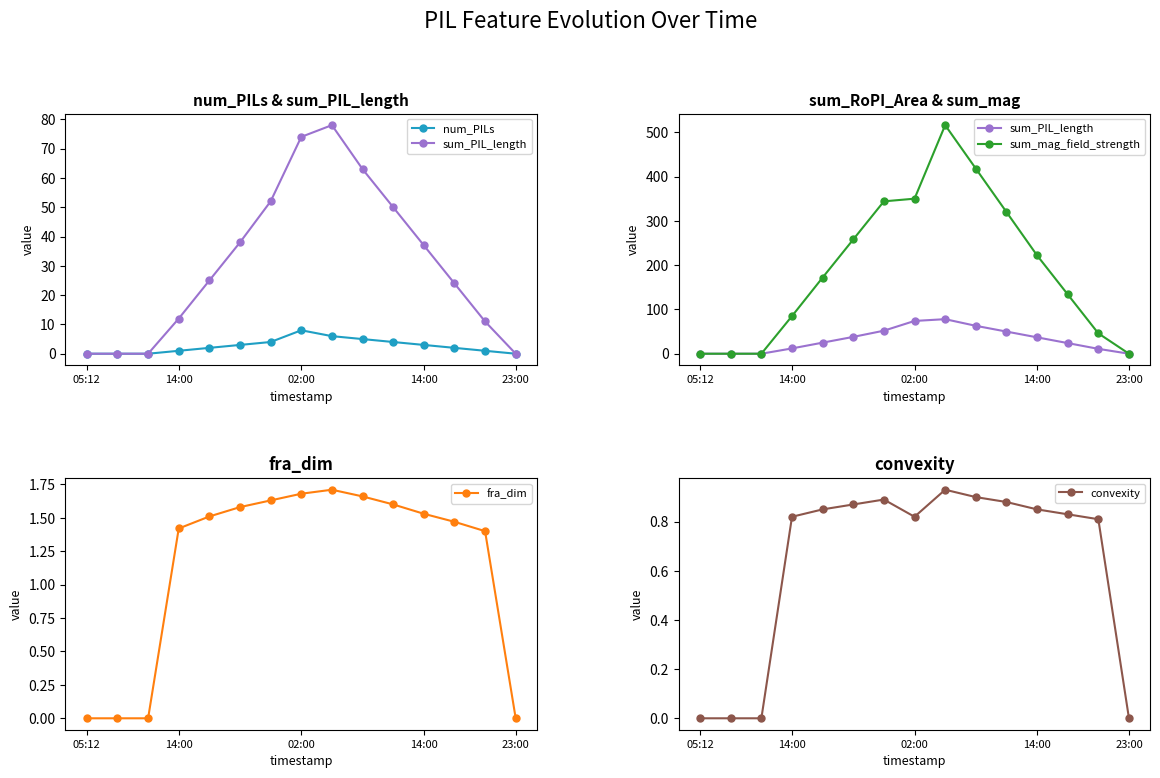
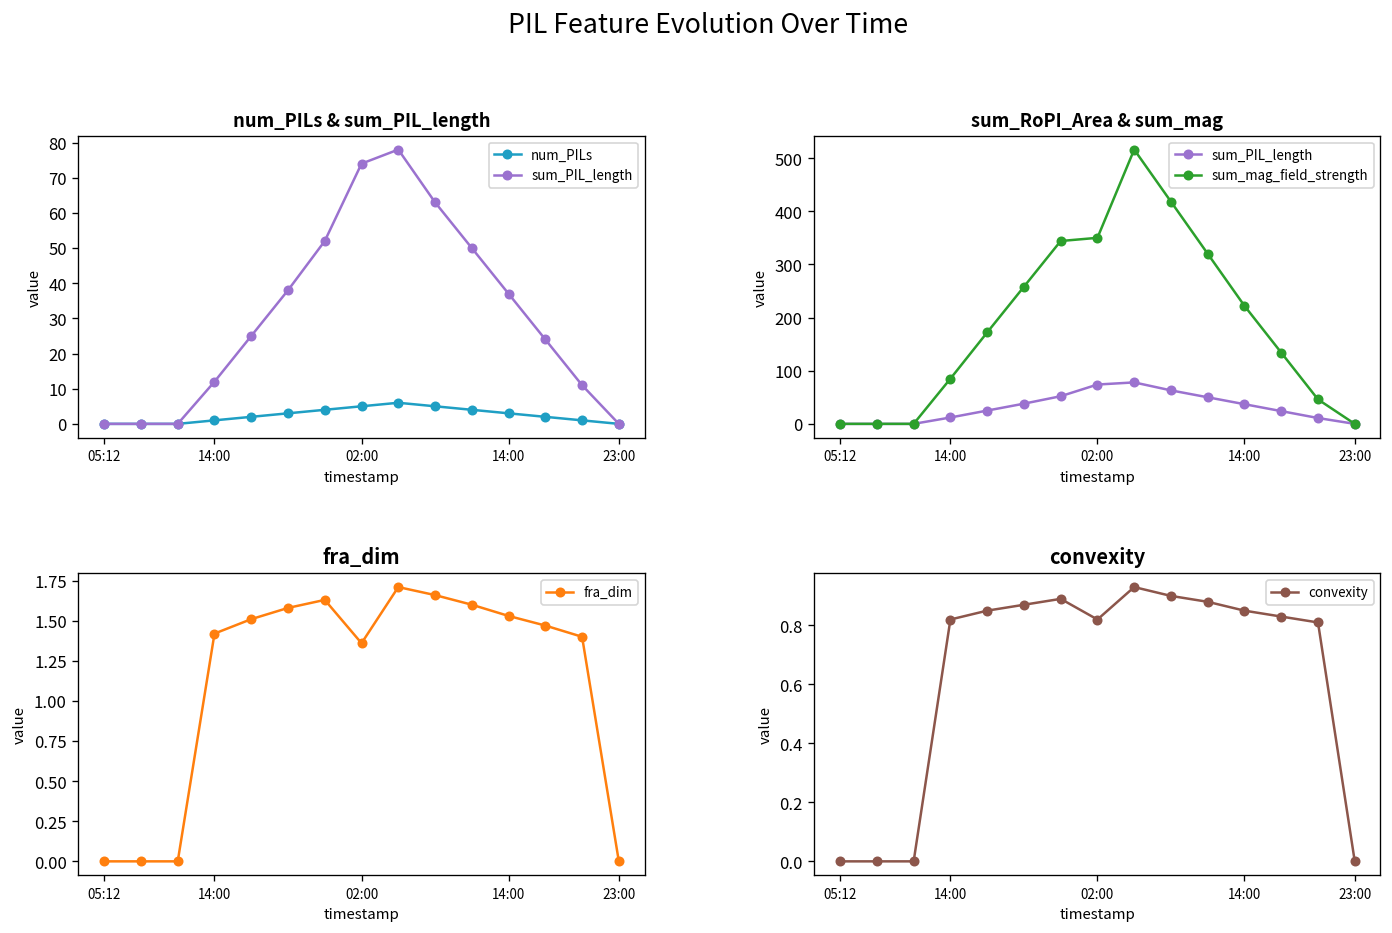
  {
    "num_PILs & sum_PIL_length": {
      "num_PILs": {
-       "02:00": 8
+       "02:00": 5
      },
      "sum_PIL_length": {
        "02:00": 74
      }
    },
    "sum_RoPI_Area & sum_mag": {
      "sum_PIL_length": {
        "02:00": 70
      },
      "sum_mag_field_strength": {
        "02:00": 350
      }
    },
    "fra_dim": {
      "05:12": 0.00,
-     "02:00": 1.68,
+     "02:00": 1.36,
      "23:00": 0.00
    },
    "convexity": {
      "05:12": 0.00,
      "02:00": 0.82,
      "23:00": 0.00
    }
  }
